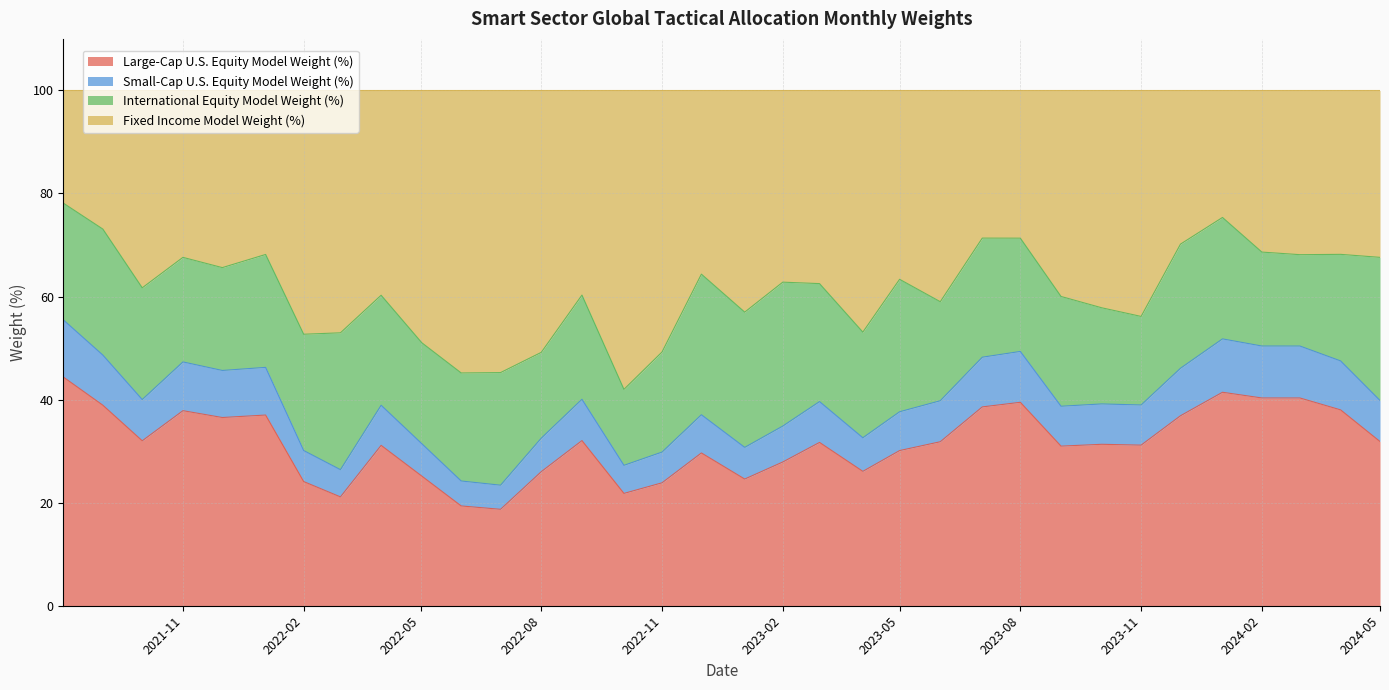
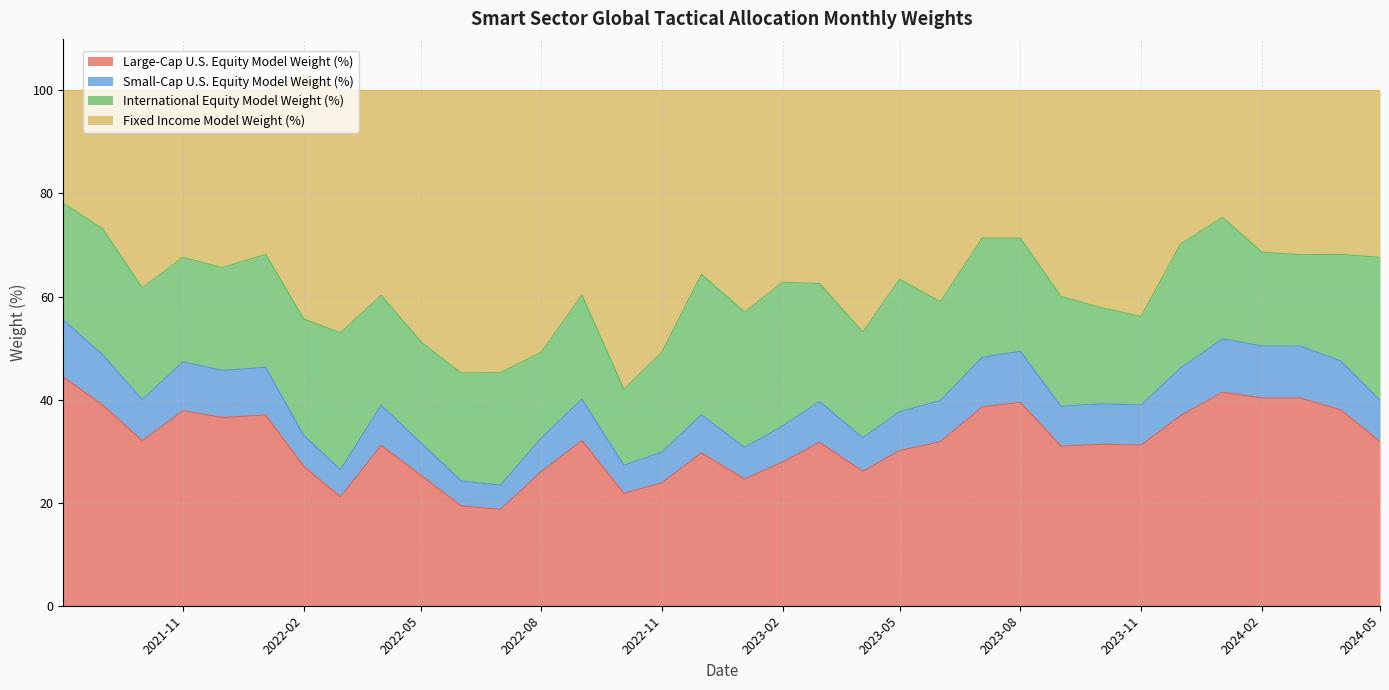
  {
    "Large-Cap U.S. Equity Model Weight (%)": {
      "2021-11": 38,
-     "2022-02": 24,
+     "2022-02": 27,
      "2022-08": 26,
      "2022-11": 24,
      "2023-02": 28,
      "2023-05": 30,
      "2023-08": 39,
      "2023-11": 31,
      "2024-02": 40,
      "2024-05": 32
    },
    "Small-Cap U.S. Equity Model Weight (%)": {
      "2021-11": 9,
      "2022-02": 6,
      "2022-08": 7,
      "2022-11": 6,
      "2023-02": 7,
      "2023-05": 8,
      "2023-08": 10,
      "2023-11": 8,
      "2024-02": 10,
      "2024-05": 8
    },
    "International Equity Model Weight (%)": {
      "2021-11": 20,
      "2022-02": 23,
      "2022-08": 17,
      "2022-11": 19,
      "2023-02": 28,
      "2023-05": 26,
      "2023-08": 22,
      "2023-11": 17,
      "2024-02": 18,
      "2024-05": 28
    },
    "Fixed Income Model Weight (%)": {
      "2022-08": 51,
      "2022-11": 51,
      "2023-02": 37,
      "2023-05": 37,
      "2023-08": 29,
      "2023-11": 44,
      "2024-02": 31,
      "2024-05": 32
    }
  }
